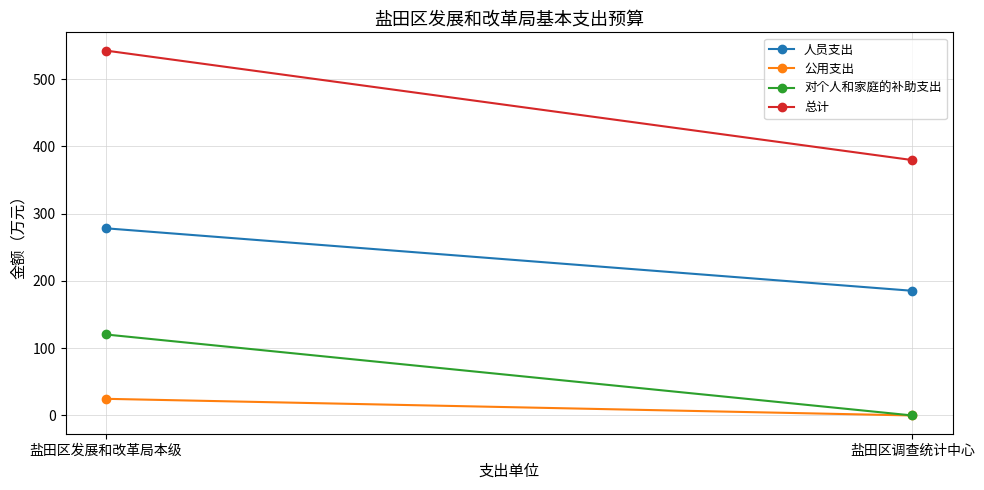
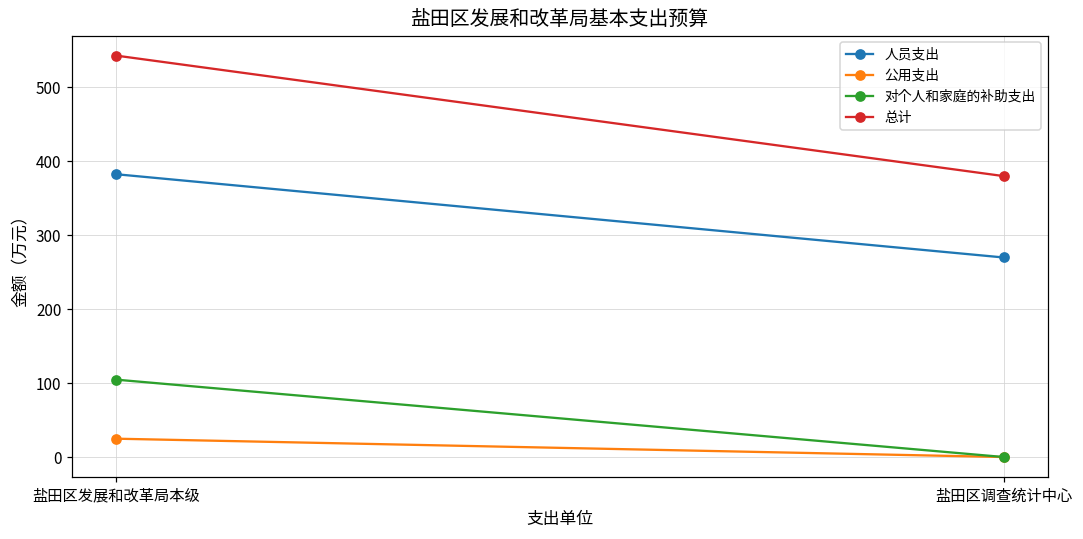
  {
    "人员支出": {
-     "盐田区发展和改革局本级": 280,
-     "盐田区调查统计中心": 190
+     "盐田区发展和改革局本级": 380,
+     "盐田区调查统计中心": 270
    },
    "公用支出": {
      "盐田区发展和改革局本级": 20
    },
    "对个人和家庭的补助支出": {
-     "盐田区发展和改革局本级": 120
+     "盐田区发展和改革局本级": 100
    },
    "总计": {
      "盐田区发展和改革局本级": 540,
      "盐田区调查统计中心": 380
    }
  }
